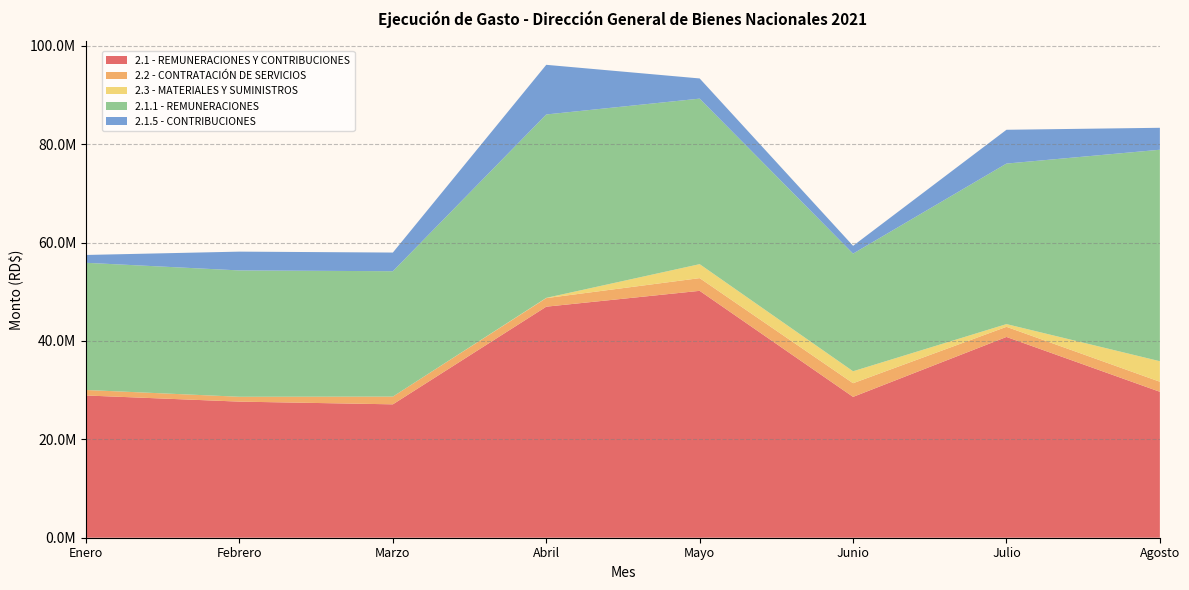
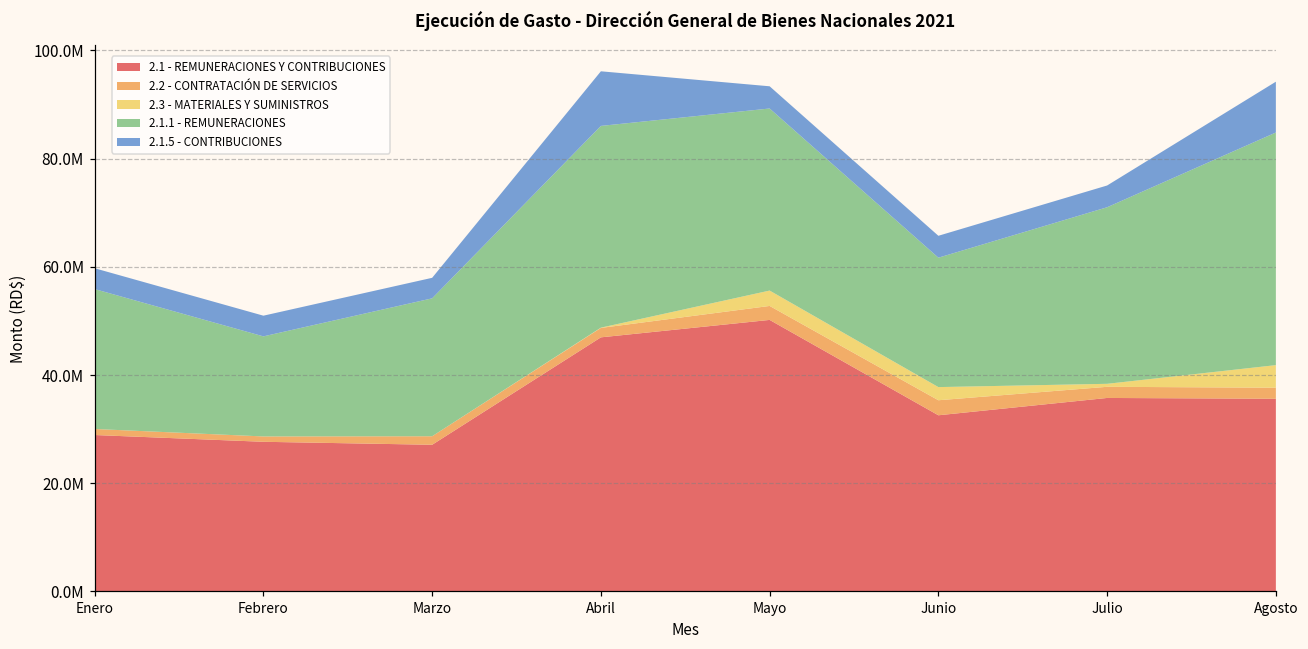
  {
    "2.1 - REMUNERACIONES Y CONTRIBUCIONES": {
      "Enero": 29000000,
      "Febrero": 28000000,
      "Marzo": 27000000,
      "Abril": 47000000,
      "Mayo": 50000000,
-     "Junio": 29000000,
-     "Julio": 41000000,
-     "Agosto": 30000000
+     "Junio": 33000000,
+     "Julio": 36000000,
+     "Agosto": 36000000
    },
    "2.1.1 - REMUNERACIONES": {
      "Enero": 26000000,
-     "Febrero": 26000000,
+     "Febrero": 18000000,
      "Marzo": 25000000,
      "Abril": 37000000,
      "Mayo": 34000000,
      "Junio": 24000000,
      "Julio": 33000000,
      "Agosto": 43000000
    },
    "2.1.5 - CONTRIBUCIONES": {
-     "Enero": 2000000,
+     "Enero": 4000000,
      "Febrero": 4000000,
      "Marzo": 4000000,
      "Abril": 10000000,
      "Mayo": 4000000,
-     "Junio": 2000000,
-     "Julio": 7000000,
-     "Agosto": 4000000
+     "Junio": 4000000,
+     "Julio": 4000000,
+     "Agosto": 9000000
    }
  }
